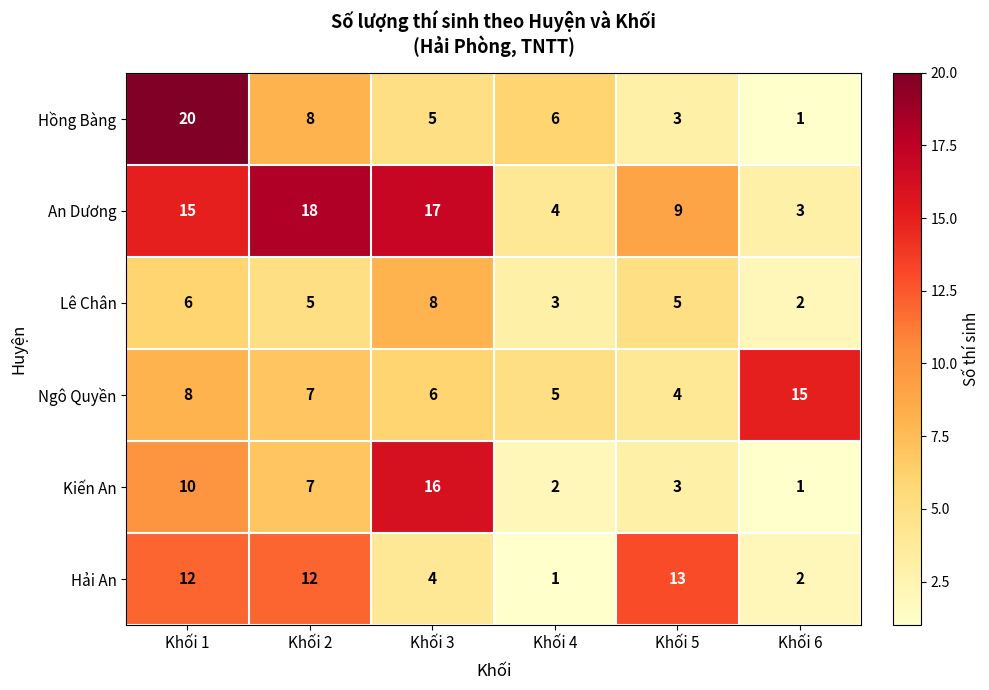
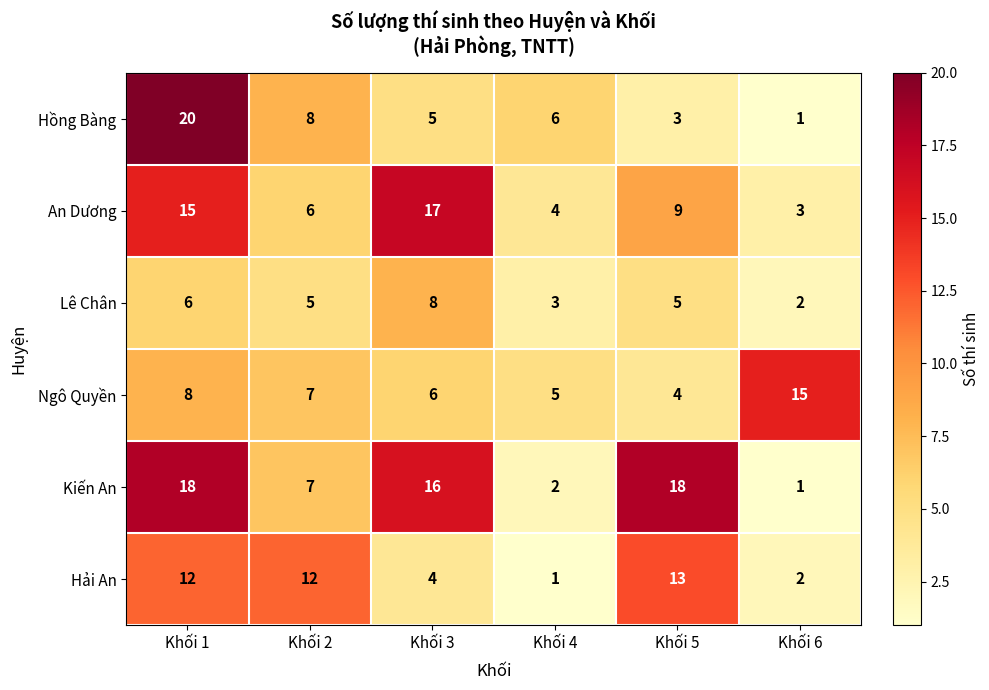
  {
    "Hồng Bàng": {
      "Khối 1": 20,
      "Khối 2": 8,
      "Khối 3": 5,
      "Khối 4": 6,
      "Khối 5": 3,
      "Khối 6": 1
    },
    "An Dương": {
      "Khối 1": 15,
-     "Khối 2": 18,
+     "Khối 2": 6,
      "Khối 3": 17,
      "Khối 4": 4,
      "Khối 5": 9,
      "Khối 6": 3
    },
    "Lê Chân": {
      "Khối 1": 6,
      "Khối 2": 5,
      "Khối 3": 8,
      "Khối 4": 3,
      "Khối 5": 5,
      "Khối 6": 2
    },
    "Ngô Quyền": {
      "Khối 1": 8,
      "Khối 2": 7,
      "Khối 3": 6,
      "Khối 4": 5,
      "Khối 5": 4,
      "Khối 6": 15
    },
    "Kiến An": {
-     "Khối 1": 10,
+     "Khối 1": 18,
      "Khối 2": 7,
      "Khối 3": 16,
      "Khối 4": 2,
-     "Khối 5": 3,
+     "Khối 5": 18,
      "Khối 6": 1
    },
    "Hải An": {
      "Khối 1": 12,
      "Khối 2": 12,
      "Khối 3": 4,
      "Khối 4": 1,
      "Khối 5": 13,
      "Khối 6": 2
    }
  }
